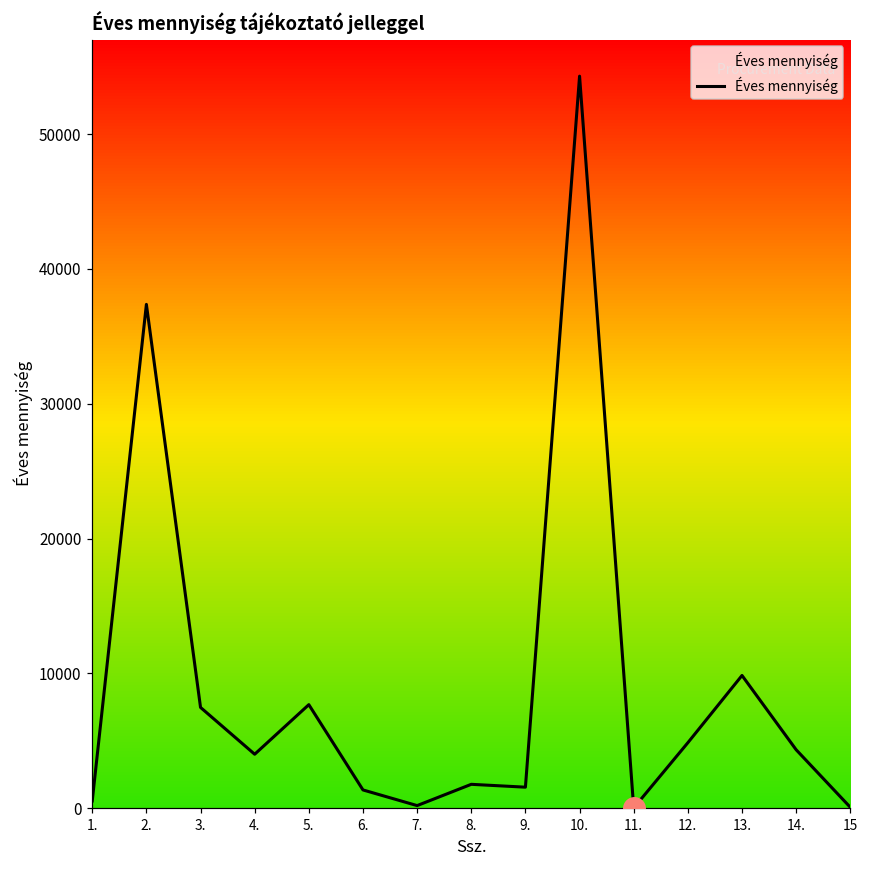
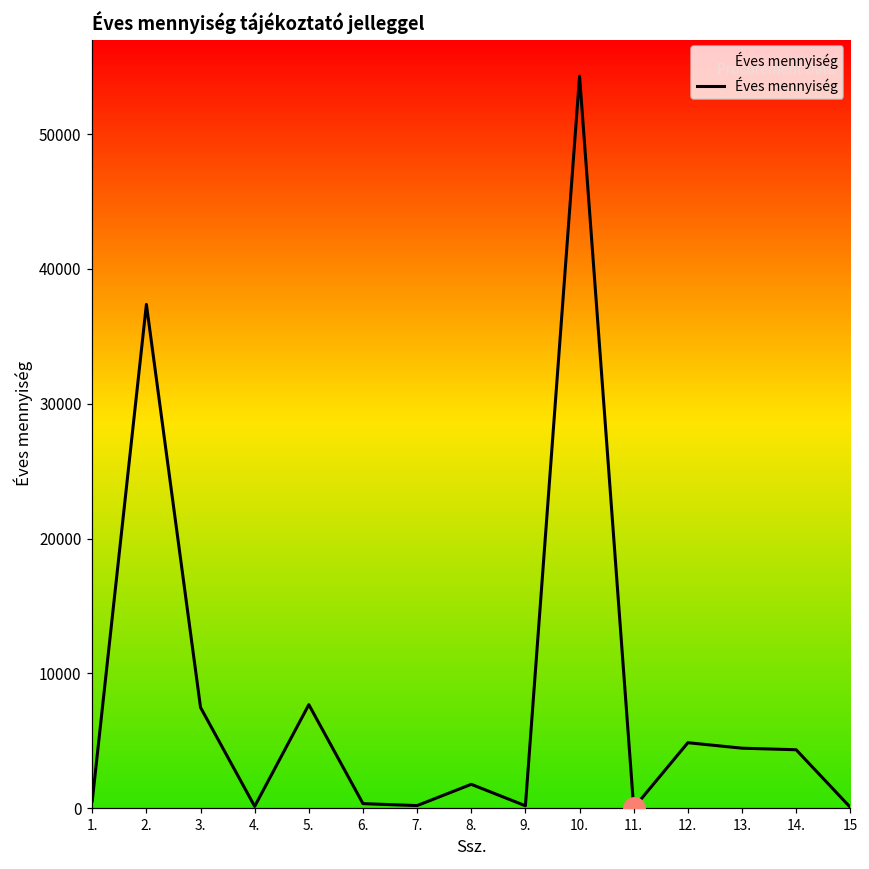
  {
    "Éves mennyiség": {
      "1.": 500,
      "2.": 37400,
      "3.": 7500,
-     "4.": 4000,
+     "4.": 100,
      "5.": 7700,
-     "6.": 1400,
+     "6.": 300,
      "7.": 200,
      "8.": 1800,
-     "9.": 1600,
+     "9.": 200,
      "10.": 54300,
      "12.": 4900,
-     "13.": 9800,
+     "13.": 4500,
      "14.": 4300,
      "15": 100
    }
  }
